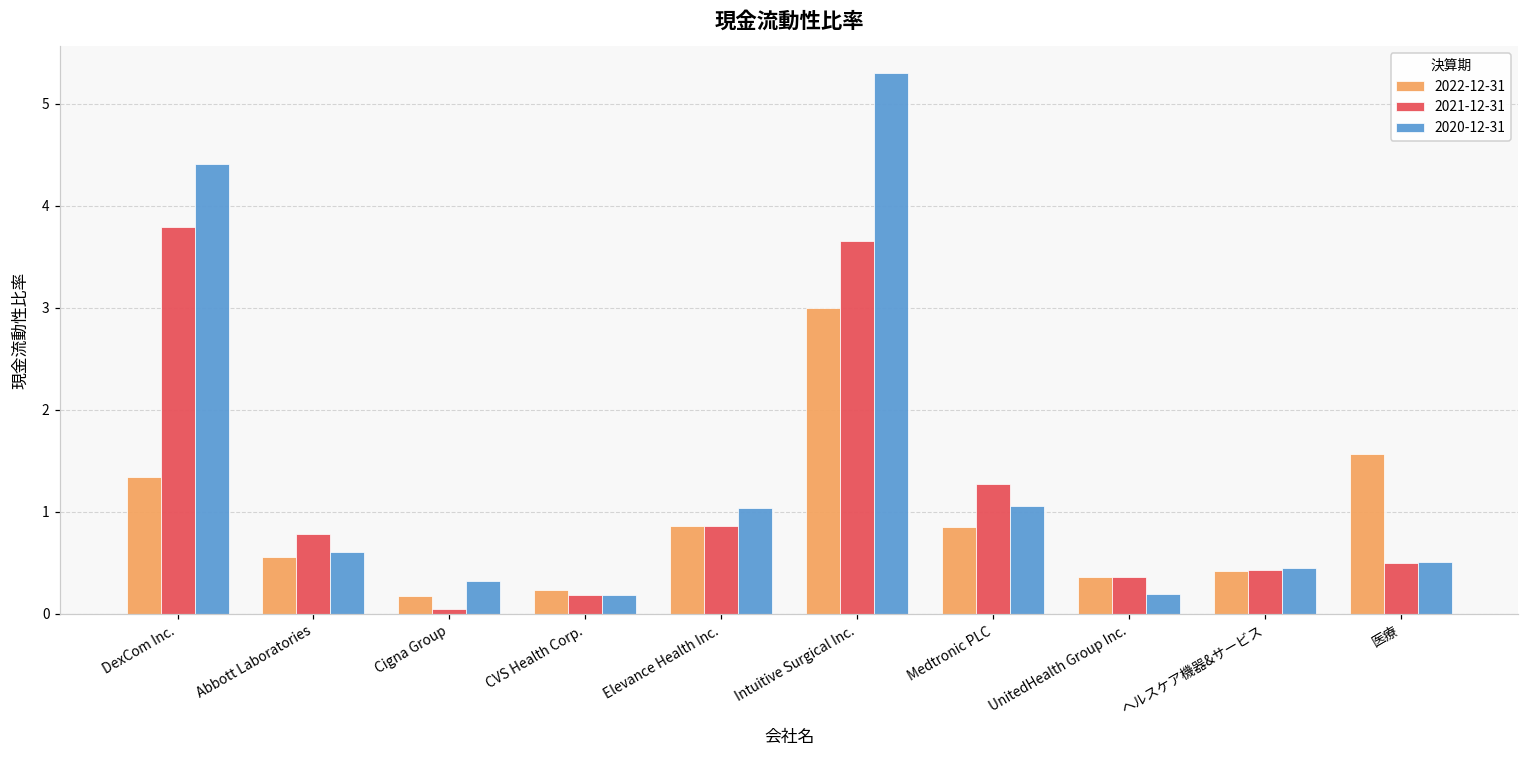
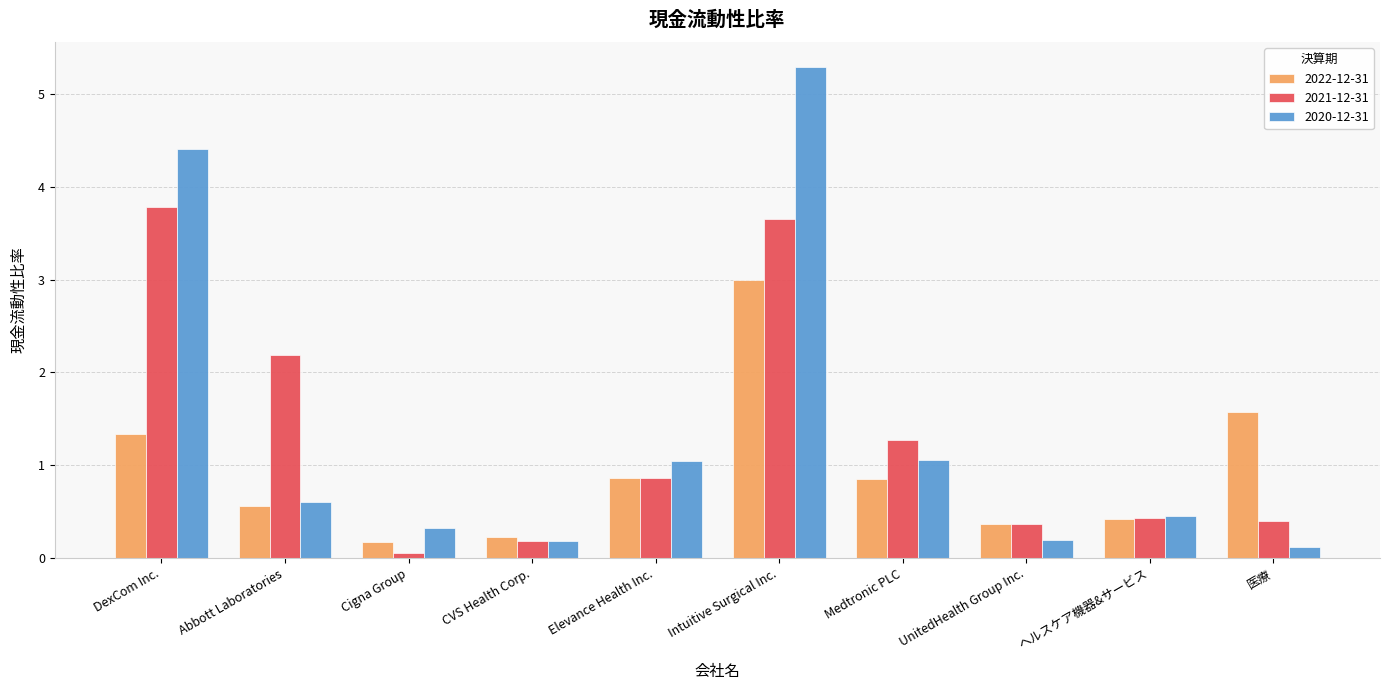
  {
    "2022-12-31": {
      "DexCom Inc.": 1.3,
      "Abbott Laboratories": 0.6,
      "Cigna Group": 0.2,
      "CVS Health Corp.": 0.2,
      "Elevance Health Inc.": 0.9,
      "Intuitive Surgical Inc.": 3.0,
      "Medtronic PLC": 0.9,
      "UnitedHealth Group Inc.": 0.4,
      "ヘルスケア機器&サービス": 0.4,
      "医療": 1.6
    },
    "2021-12-31": {
      "DexCom Inc.": 3.8,
-     "Abbott Laboratories": 0.8,
+     "Abbott Laboratories": 2.2,
      "Cigna Group": 0.1,
      "CVS Health Corp.": 0.2,
      "Elevance Health Inc.": 0.9,
      "Intuitive Surgical Inc.": 3.7,
      "Medtronic PLC": 1.3,
      "UnitedHealth Group Inc.": 0.4,
      "ヘルスケア機器&サービス": 0.4,
-     "医療": 0.5
+     "医療": 0.4
    },
    "2020-12-31": {
      "DexCom Inc.": 4.4,
      "Abbott Laboratories": 0.6,
      "Cigna Group": 0.3,
      "CVS Health Corp.": 0.2,
      "Elevance Health Inc.": 1.0,
      "Intuitive Surgical Inc.": 5.3,
      "Medtronic PLC": 1.1,
      "UnitedHealth Group Inc.": 0.2,
      "ヘルスケア機器&サービス": 0.5,
-     "医療": 0.5
+     "医療": 0.1
    }
  }
